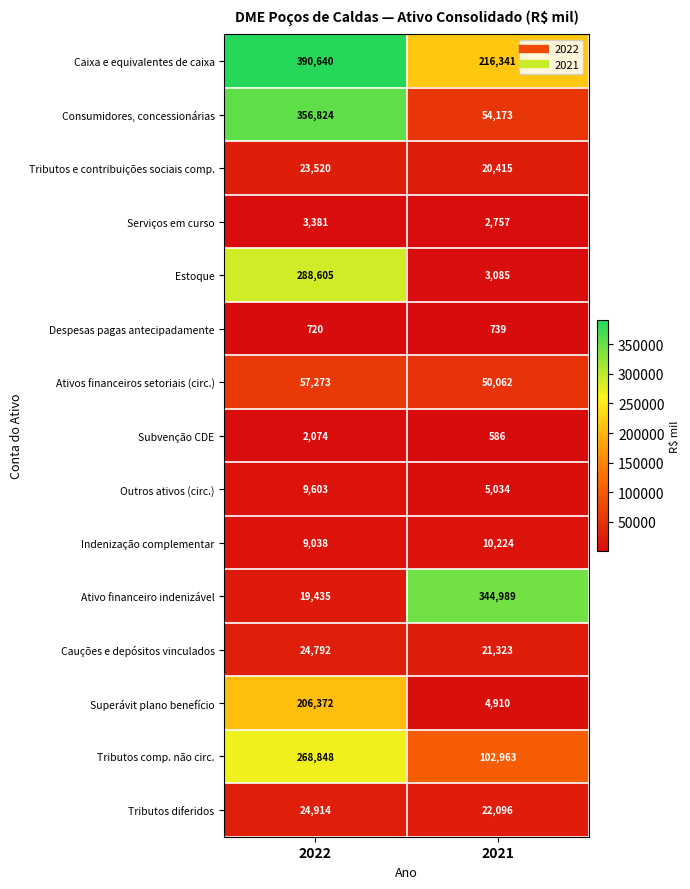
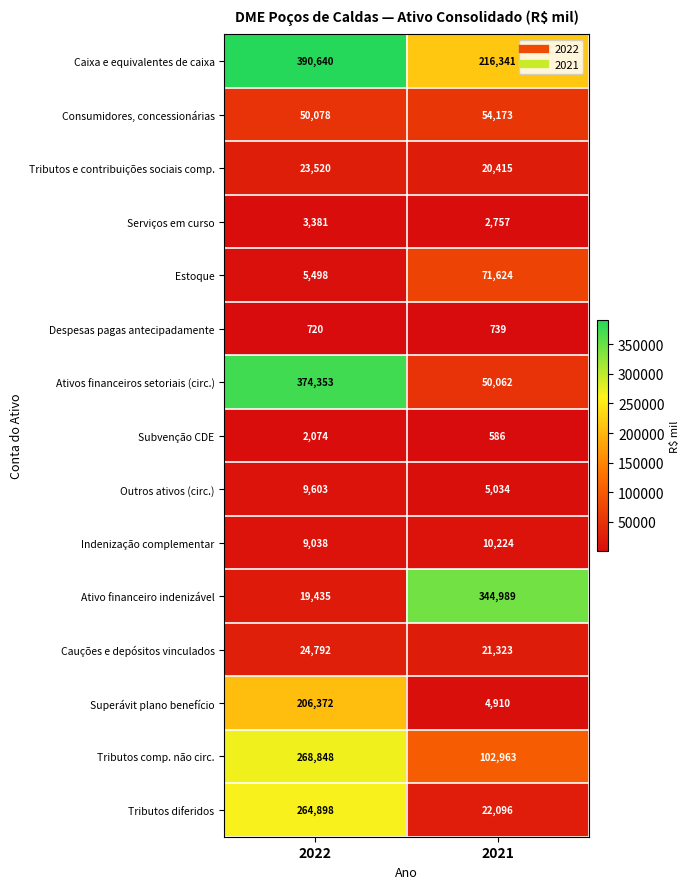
  {
    "Caixa e equivalentes de caixa": {
      "2022": "390,640",
      "2021": "216,341"
    },
    "Consumidores, concessionárias": {
-     "2022": "356,824",
+     "2022": "50,078",
      "2021": "54,173"
    },
    "Tributos e contribuições sociais comp.": {
      "2022": "23,520",
      "2021": "20,415"
    },
    "Serviços em curso": {
      "2022": "3,381",
      "2021": "2,757"
    },
    "Estoque": {
-     "2022": "288,605",
-     "2021": "3,085"
+     "2022": "5,498",
+     "2021": "71,624"
    },
    "Despesas pagas antecipadamente": {
      "2022": "720",
      "2021": "739"
    },
    "Ativos financeiros setoriais (circ.)": {
-     "2022": "57,273",
+     "2022": "374,353",
      "2021": "50,062"
    },
    "Subvenção CDE": {
      "2022": "2,074",
      "2021": "586"
    },
    "Outros ativos (circ.)": {
      "2022": "9,603",
      "2021": "5,034"
    },
    "Indenização complementar": {
      "2022": "9,038",
      "2021": "10,224"
    },
    "Ativo financeiro indenizável": {
      "2022": "19,435",
      "2021": "344,989"
    },
    "Cauções e depósitos vinculados": {
      "2022": "24,792",
      "2021": "21,323"
    },
    "Superávit plano benefício": {
      "2022": "206,372",
      "2021": "4,910"
    },
    "Tributos comp. não circ.": {
      "2022": "268,848",
      "2021": "102,963"
    },
    "Tributos diferidos": {
-     "2022": "24,914",
+     "2022": "264,898",
      "2021": "22,096"
    }
  }
